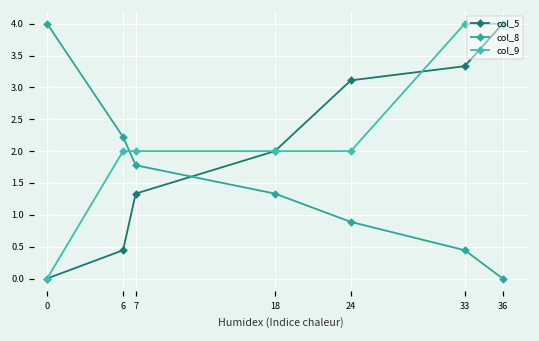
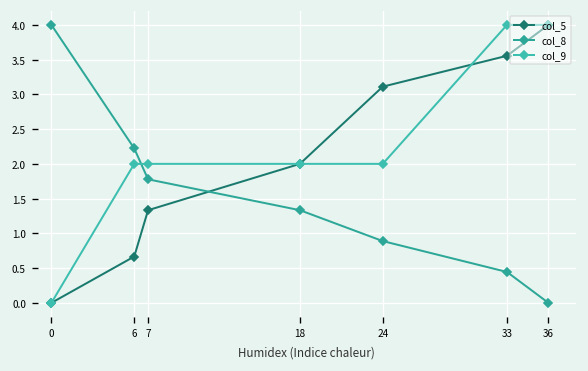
  {
    "col_5": {
-     "6": 0.4,
+     "6": 0.7,
      "7": 1.3,
      "24": 3.1,
-     "33": 3.3
+     "33": 3.6
    }
  }
